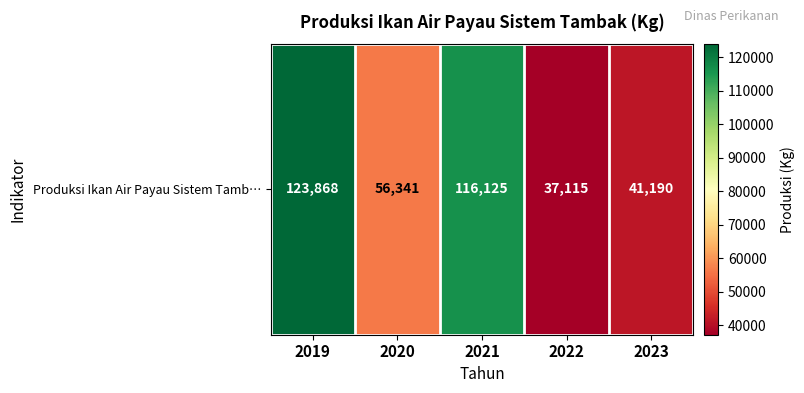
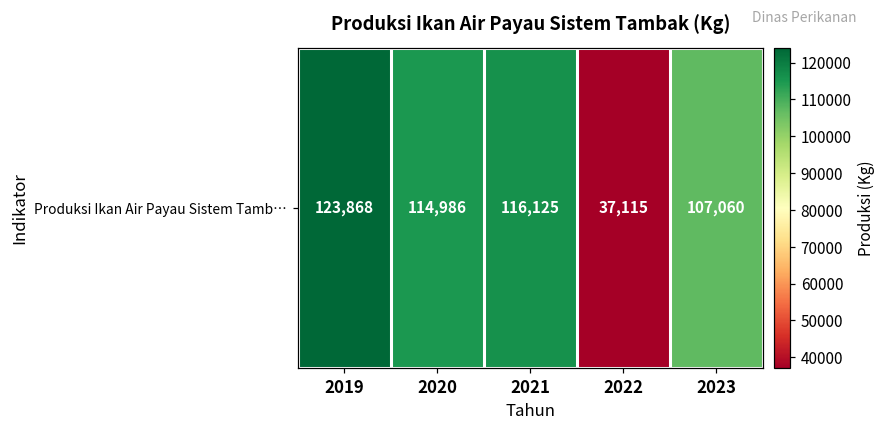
  {
    "Produksi Ikan Air Payau Sistem Tamb…": {
      "2019": "123,868",
-     "2020": "56,341",
+     "2020": "114,986",
      "2021": "116,125",
      "2022": "37,115",
-     "2023": "41,190"
+     "2023": "107,060"
    }
  }
